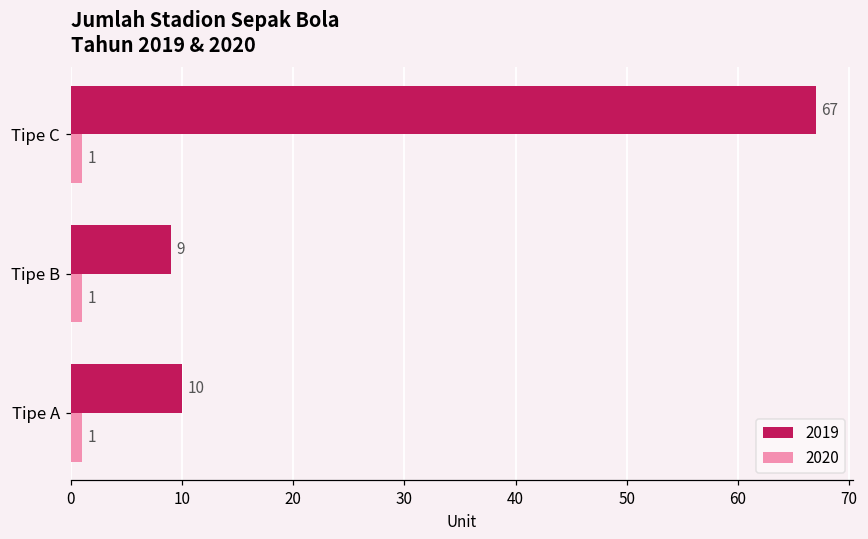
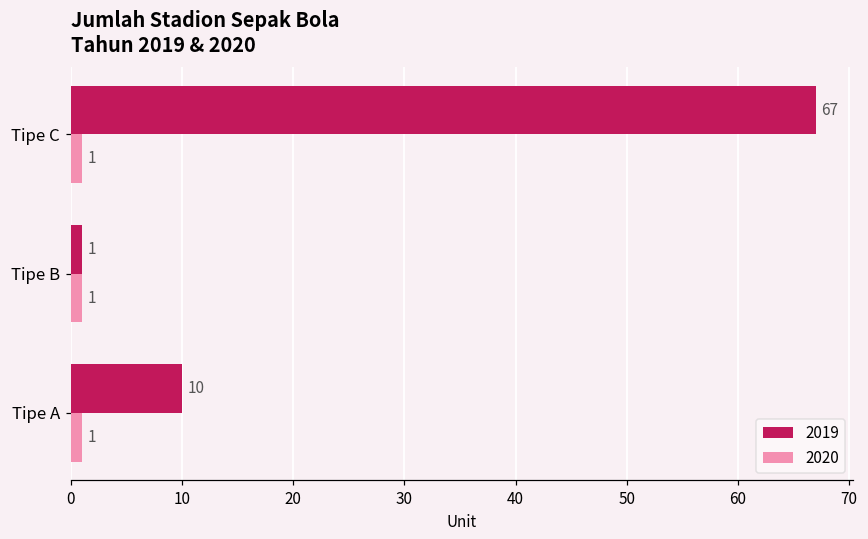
  {
    "2019": {
      "Tipe C": 67,
-     "Tipe B": 9,
+     "Tipe B": 1,
      "Tipe A": 10
    },
    "2020": {
      "Tipe C": 1,
      "Tipe B": 1,
      "Tipe A": 1
    }
  }
